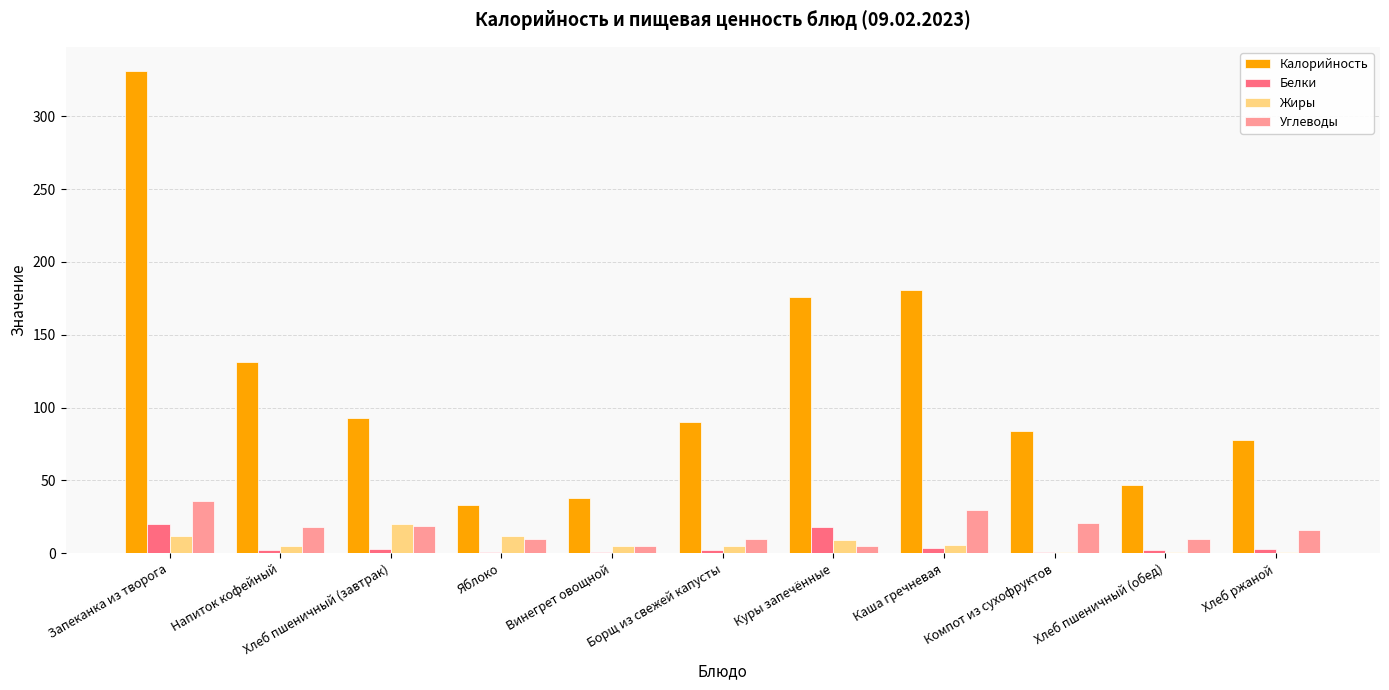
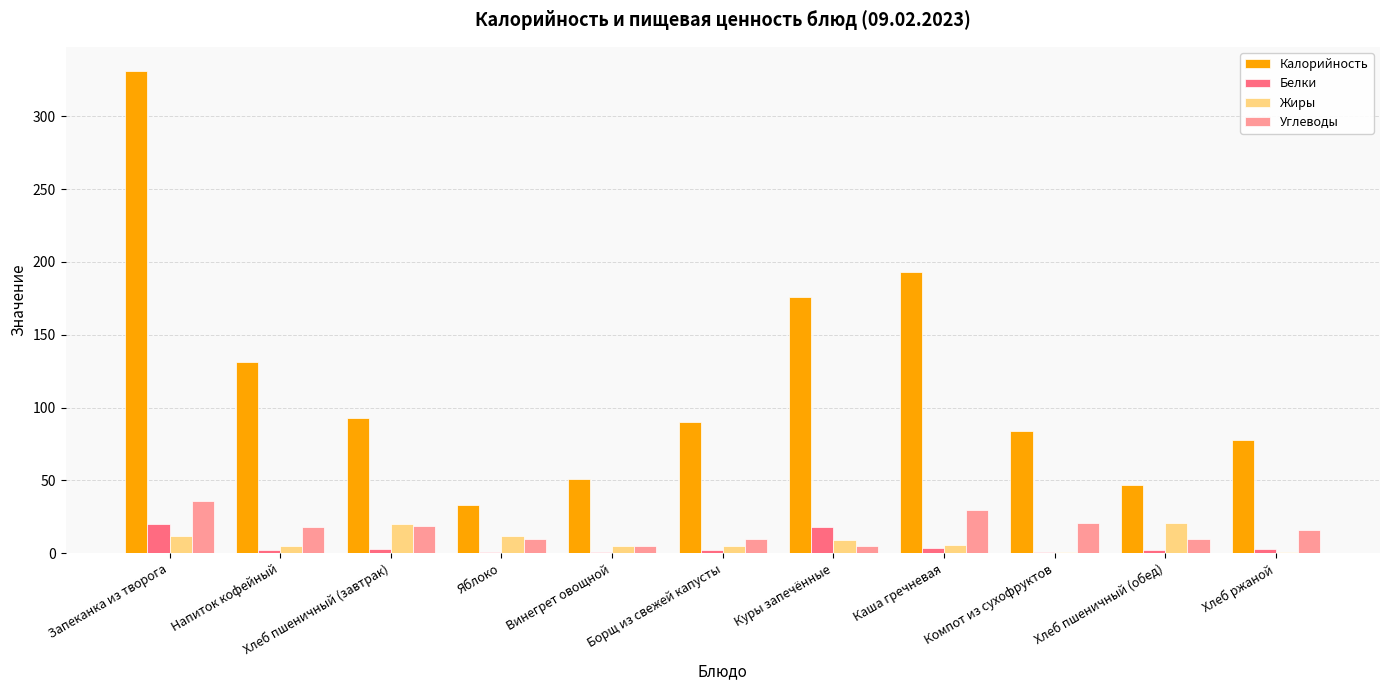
  {
    "Калорийность": {
      "Запеканка из творога": 331,
      "Напиток кофейный": 131,
      "Хлеб пшеничный (завтрак)": 93,
      "Яблоко": 33,
-     "Винегрет овощной": 38,
+     "Винегрет овощной": 51,
      "Борщ из свежей капусты": 90,
      "Куры запечённые": 176,
-     "Каша гречневая": 181,
+     "Каша гречневая": 193,
      "Компот из сухофруктов": 84,
      "Хлеб пшеничный (обед)": 47,
      "Хлеб ржаной": 78
    },
    "Жиры": {
      "Запеканка из творога": 12,
      "Напиток кофейный": 5,
      "Хлеб пшеничный (завтрак)": 20,
      "Яблоко": 12,
      "Винегрет овощной": 5,
      "Борщ из свежей капусты": 5,
      "Куры запечённые": 9,
      "Каша гречневая": 6,
-     "Хлеб пшеничный (обед)": 1
+     "Хлеб пшеничный (обед)": 21
    }
  }
